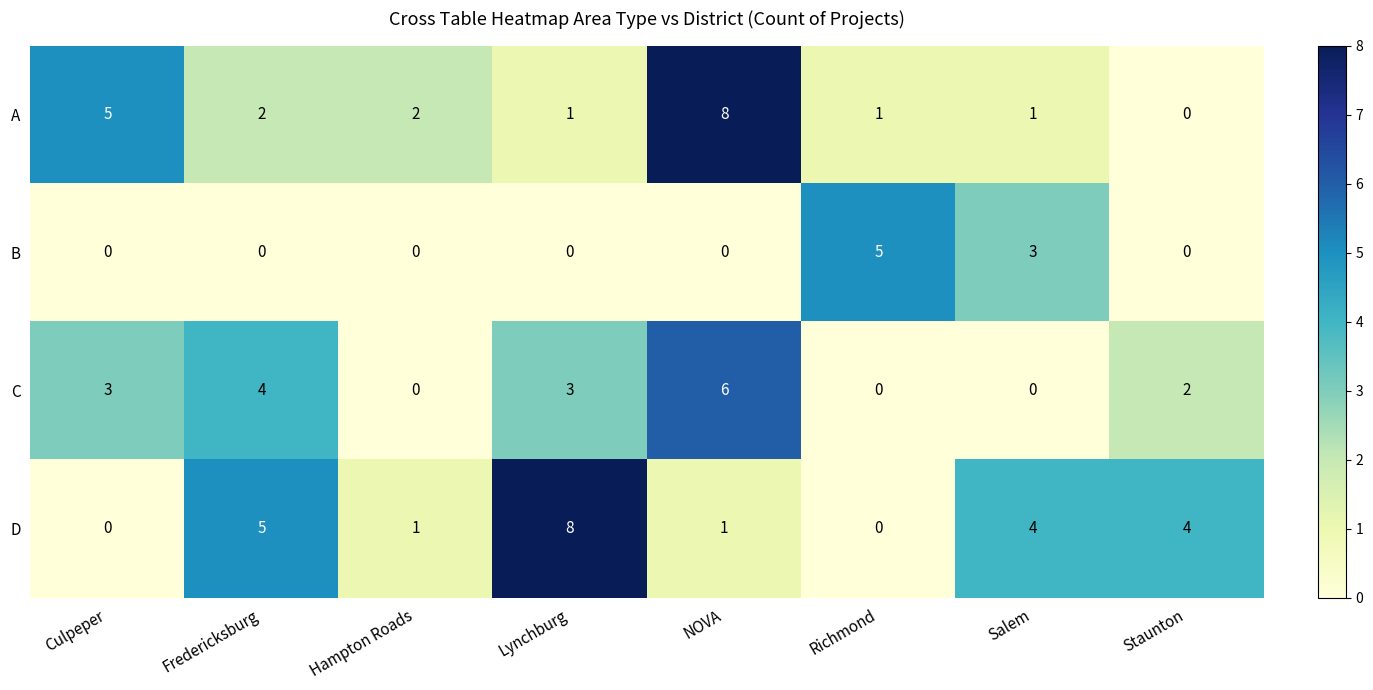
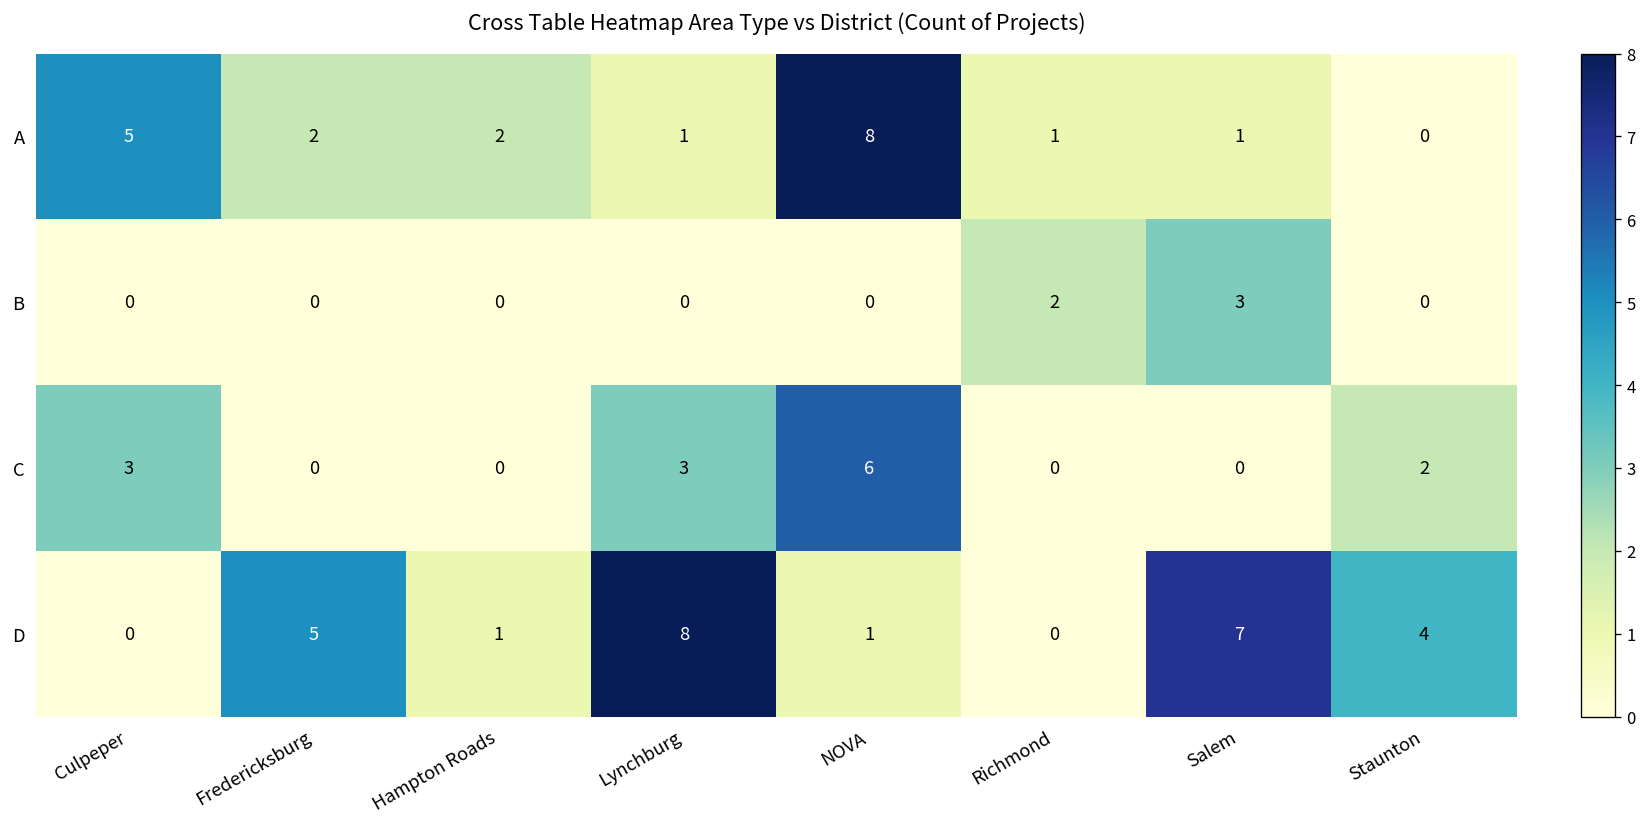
  {
    "A": {
      "Culpeper": 5,
      "Fredericksburg": 2,
      "Hampton Roads": 2,
      "Lynchburg": 1,
      "NOVA": 8,
      "Richmond": 1,
      "Salem": 1,
      "Staunton": 0
    },
    "B": {
      "Culpeper": 0,
      "Fredericksburg": 0,
      "Hampton Roads": 0,
      "Lynchburg": 0,
      "NOVA": 0,
-     "Richmond": 5,
+     "Richmond": 2,
      "Salem": 3,
      "Staunton": 0
    },
    "C": {
      "Culpeper": 3,
-     "Fredericksburg": 4,
+     "Fredericksburg": 0,
      "Hampton Roads": 0,
      "Lynchburg": 3,
      "NOVA": 6,
      "Richmond": 0,
      "Salem": 0,
      "Staunton": 2
    },
    "D": {
      "Culpeper": 0,
      "Fredericksburg": 5,
      "Hampton Roads": 1,
      "Lynchburg": 8,
      "NOVA": 1,
      "Richmond": 0,
-     "Salem": 4,
+     "Salem": 7,
      "Staunton": 4
    }
  }
